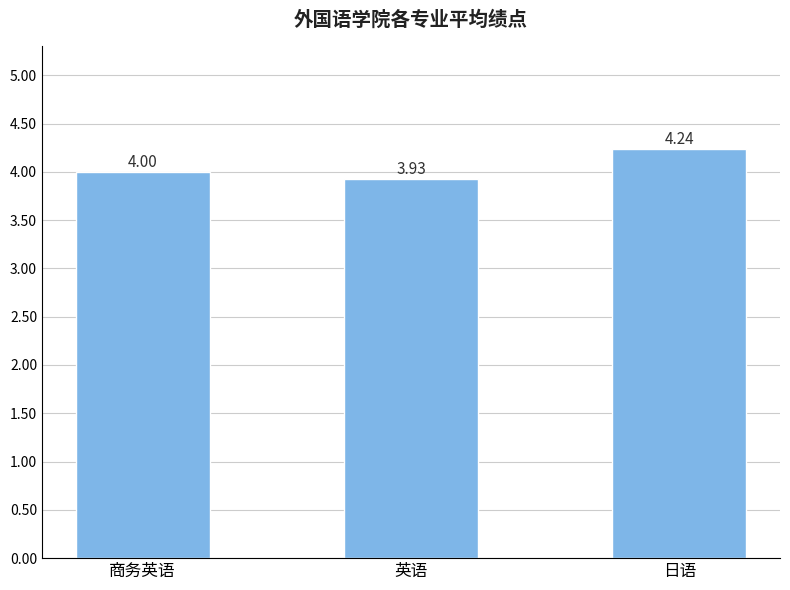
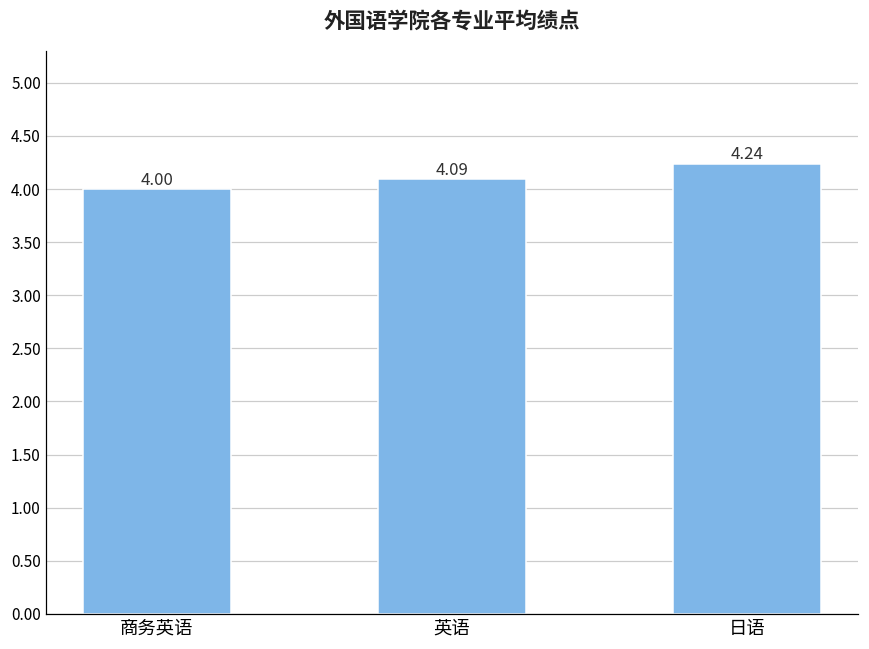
  {
    "商务英语": 4.00,
-   "英语": 3.93,
+   "英语": 4.09,
    "日语": 4.24
  }
